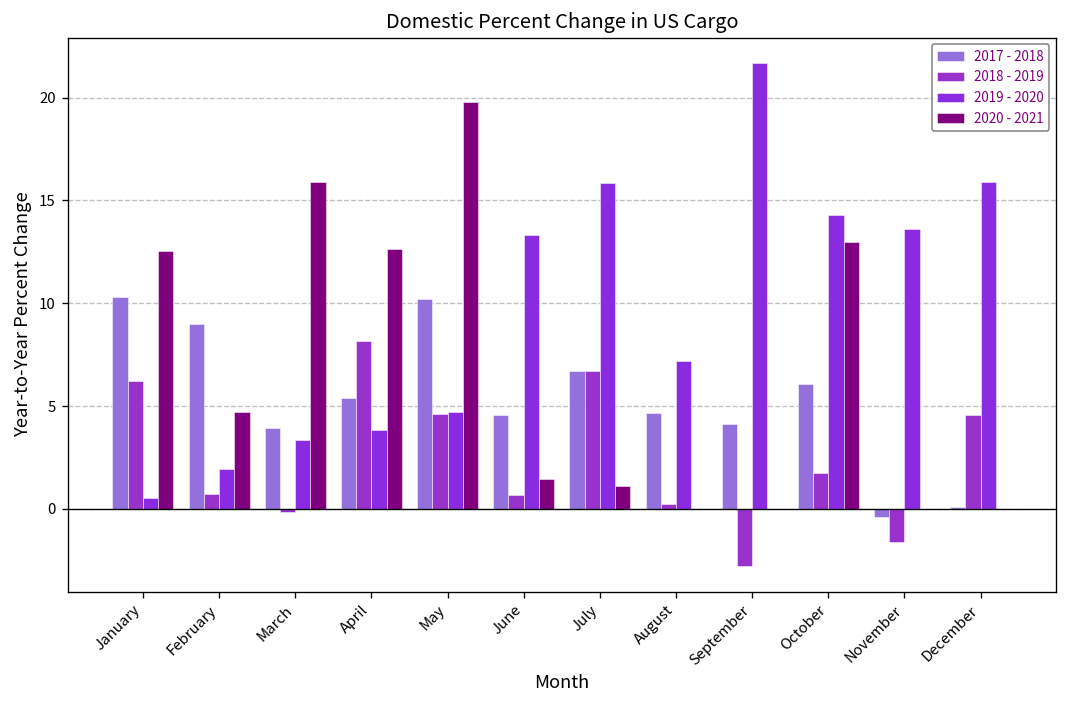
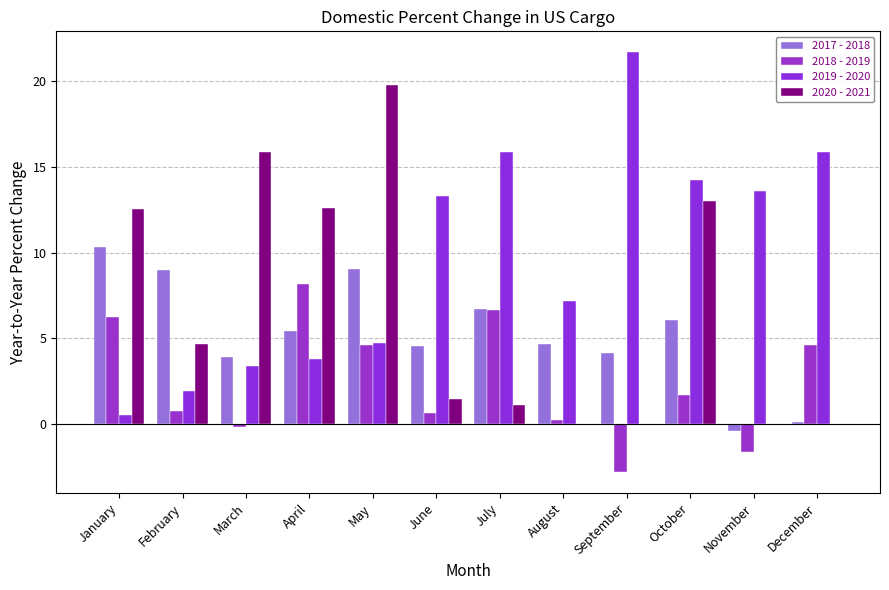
  {
    "2017 - 2018": {
      "January": 10.3,
      "February": 9.0,
      "March": 3.9,
      "April": 5.4,
-     "May": 10.2,
+     "May": 9.0,
      "June": 4.6,
      "July": 6.7,
      "August": 4.7,
      "September": 4.1,
      "October": 6.1,
      "November": -0.4
    },
    "2020 - 2021": {
      "January": 12.5,
      "February": 4.7,
      "March": 15.9,
      "April": 12.6,
      "May": 19.8,
      "June": 1.5,
      "July": 1.1,
      "August": 0.0,
      "September": 0.0,
      "October": 13.0,
      "November": 0.0,
      "December": 0.0
    }
  }
